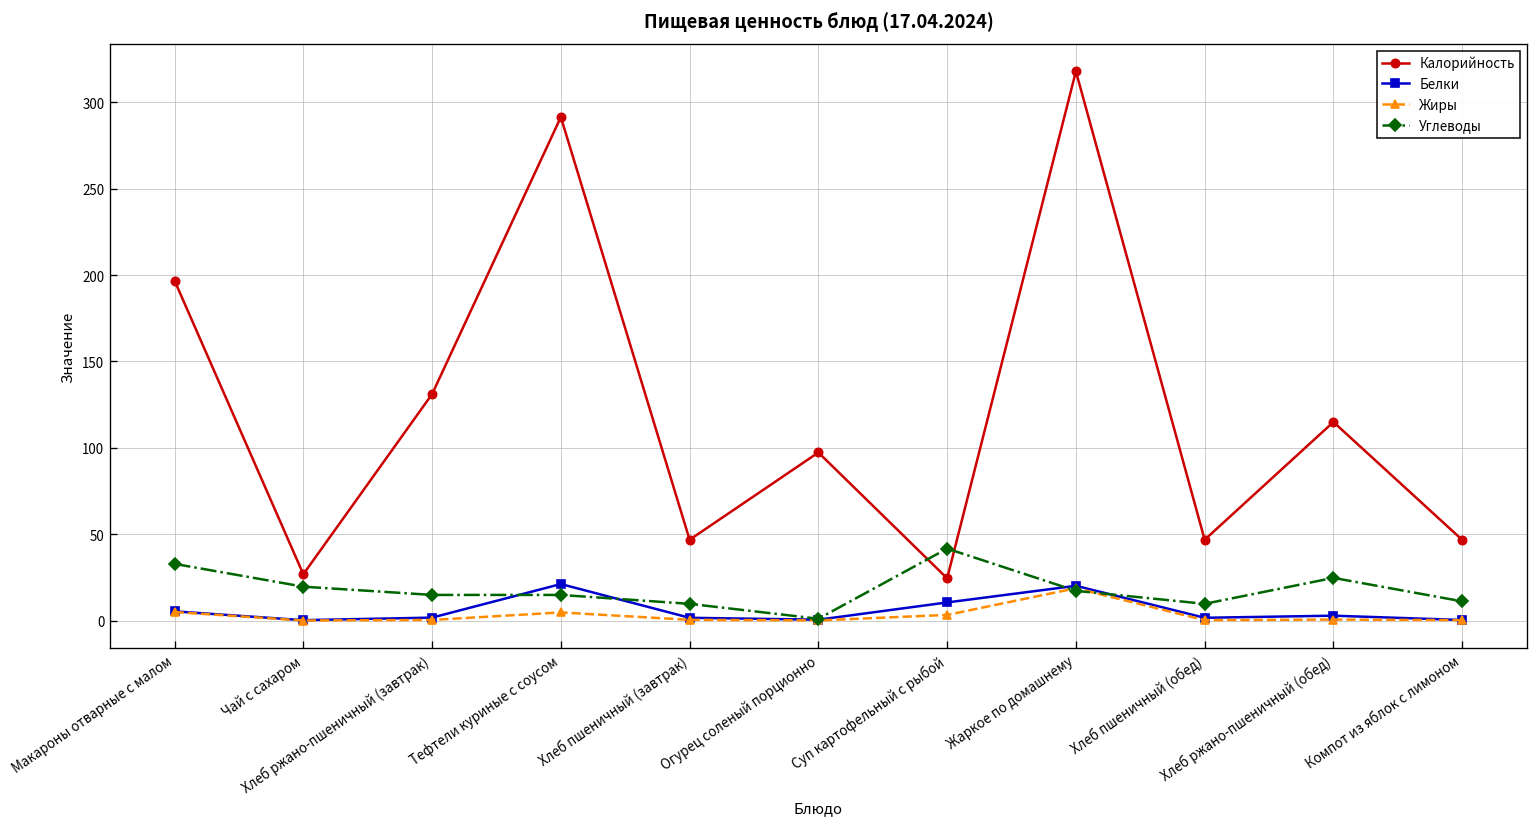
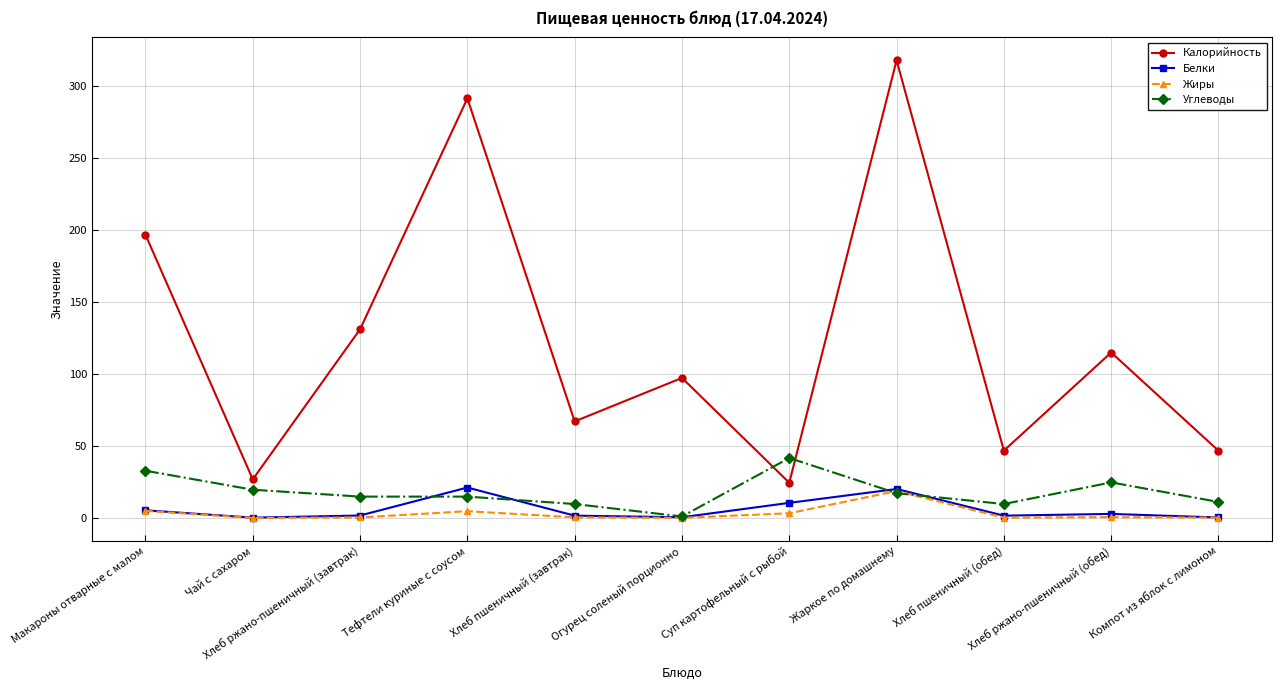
  {
    "Калорийность": {
      "Макароны отварные с малом": 197,
      "Чай с сахаром": 27,
      "Хлеб ржано-пшеничный (завтрак)": 131,
      "Тефтели куриные с соусом": 292,
-     "Хлеб пшеничный (завтрак)": 47,
+     "Хлеб пшеничный (завтрак)": 67,
      "Огурец соленый порционно": 97,
      "Суп картофельный с рыбой": 24,
      "Жаркое по домашнему": 318,
      "Хлеб пшеничный (обед)": 47,
      "Хлеб ржано-пшеничный (обед)": 115,
      "Компот из яблок с лимоном": 47
    },
    "Белки": {
      "Тефтели куриные с соусом": 21,
      "Суп картофельный с рыбой": 10,
      "Хлеб ржано-пшеничный (обед)": 3
    },
    "Жиры": {
      "Тефтели куриные с соусом": 5,
      "Суп картофельный с рыбой": 3,
      "Хлеб ржано-пшеничный (обед)": 1
    },
    "Углеводы": {
      "Макароны отварные с малом": 33,
      "Чай с сахаром": 20,
      "Хлеб ржано-пшеничный (завтрак)": 15,
      "Тефтели куриные с соусом": 15,
      "Хлеб пшеничный (завтрак)": 10,
      "Суп картофельный с рыбой": 42,
      "Хлеб пшеничный (обед)": 10,
      "Хлеб ржано-пшеничный (обед)": 25,
      "Компот из яблок с лимоном": 11
    }
  }
